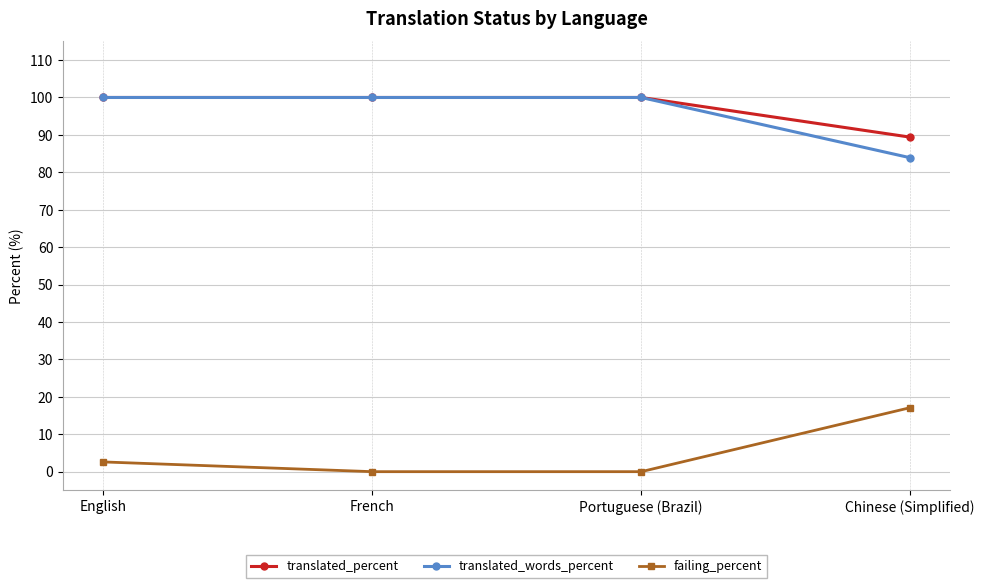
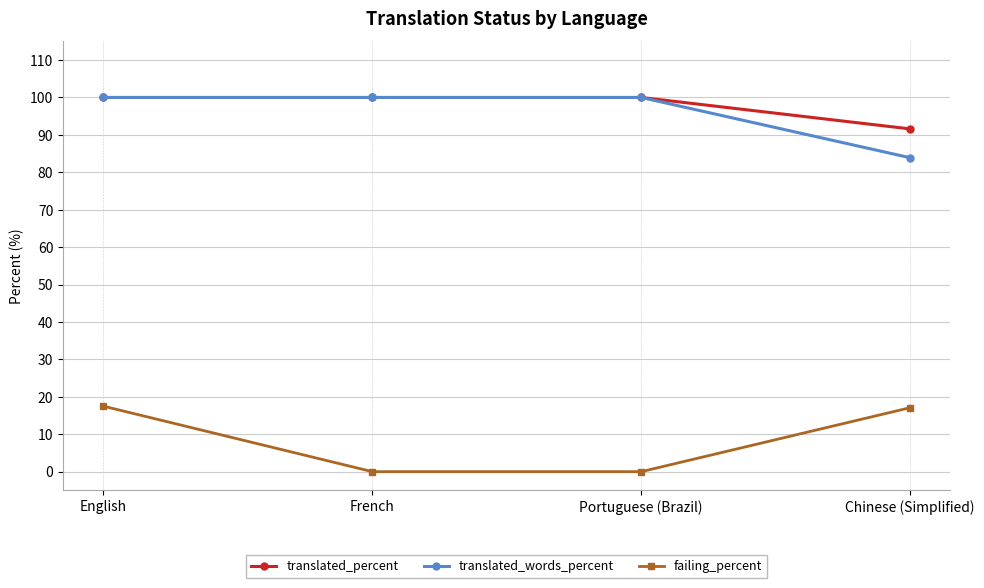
  {
    "translated_percent": {
-     "Chinese (Simplified)": 89
+     "Chinese (Simplified)": 92
    },
    "translated_words_percent": {
      "Chinese (Simplified)": 84
    },
    "failing_percent": {
-     "English": 3,
+     "English": 18,
      "French": 0,
      "Portuguese (Brazil)": 0,
      "Chinese (Simplified)": 17
    }
  }
